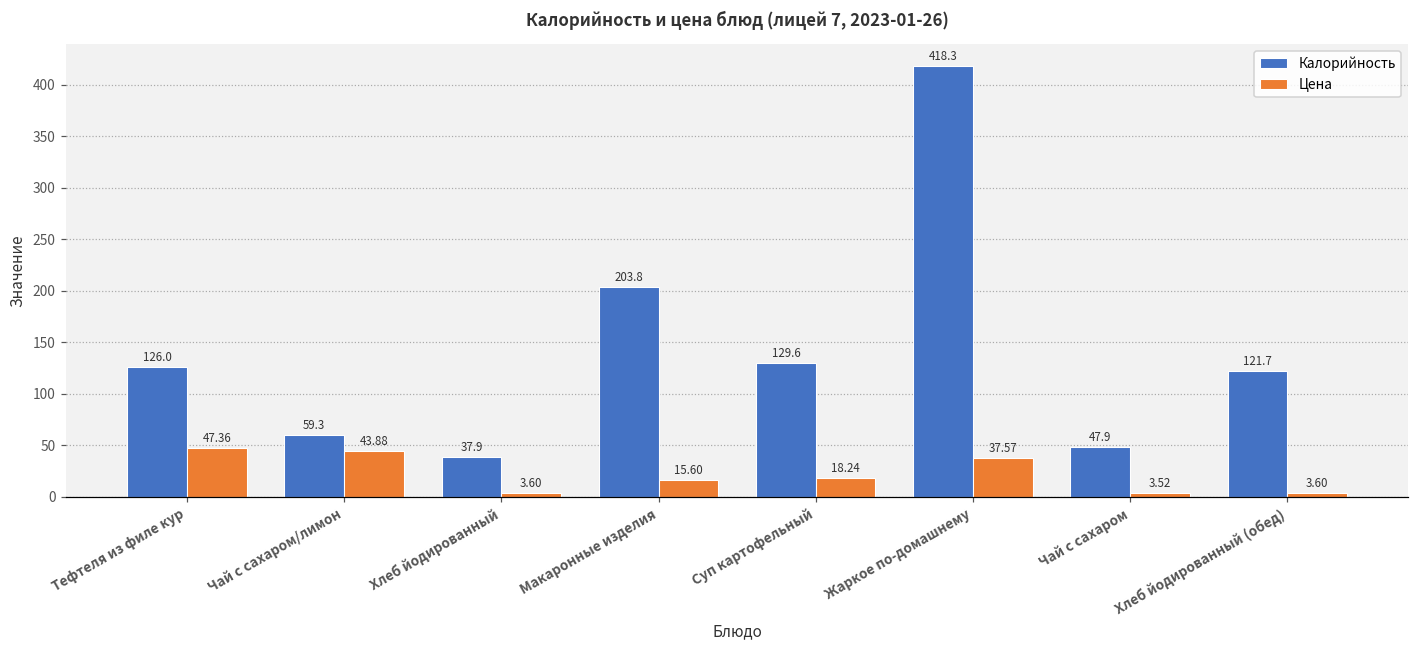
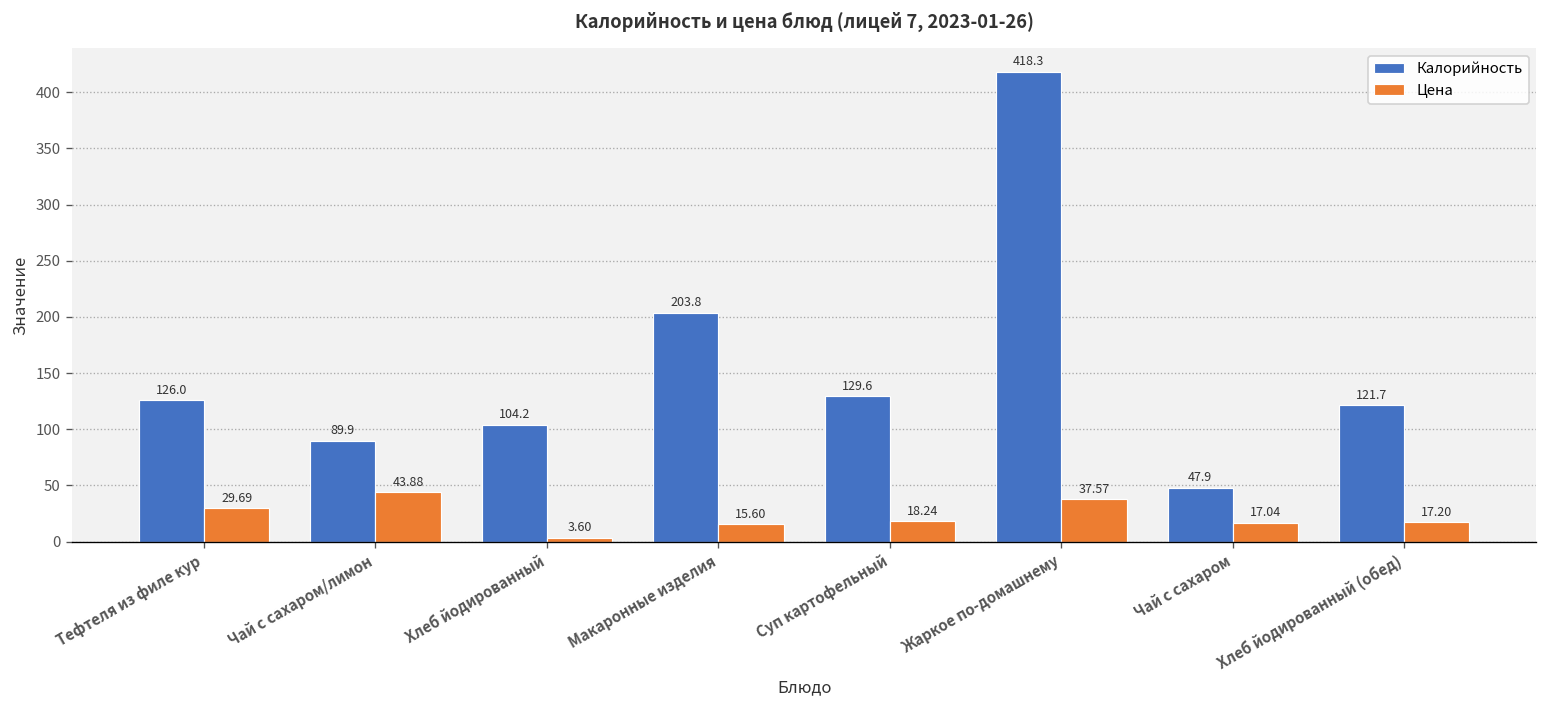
  {
    "Калорийность": {
      "Тефтеля из филе кур": 126.0,
-     "Чай с сахаром/лимон": 59.3,
-     "Хлеб йодированный": 37.9,
+     "Чай с сахаром/лимон": 89.9,
+     "Хлеб йодированный": 104.2,
      "Макаронные изделия": 203.8,
      "Суп картофельный": 129.6,
      "Жаркое по-домашнему": 418.3,
      "Чай с сахаром": 47.9,
      "Хлеб йодированный (обед)": 121.7
    },
    "Цена": {
-     "Тефтеля из филе кур": 47.36,
+     "Тефтеля из филе кур": 29.69,
      "Чай с сахаром/лимон": 43.88,
      "Хлеб йодированный": 3.60,
      "Макаронные изделия": 15.60,
      "Суп картофельный": 18.24,
      "Жаркое по-домашнему": 37.57,
-     "Чай с сахаром": 3.52,
-     "Хлеб йодированный (обед)": 3.60
+     "Чай с сахаром": 17.04,
+     "Хлеб йодированный (обед)": 17.20
    }
  }
